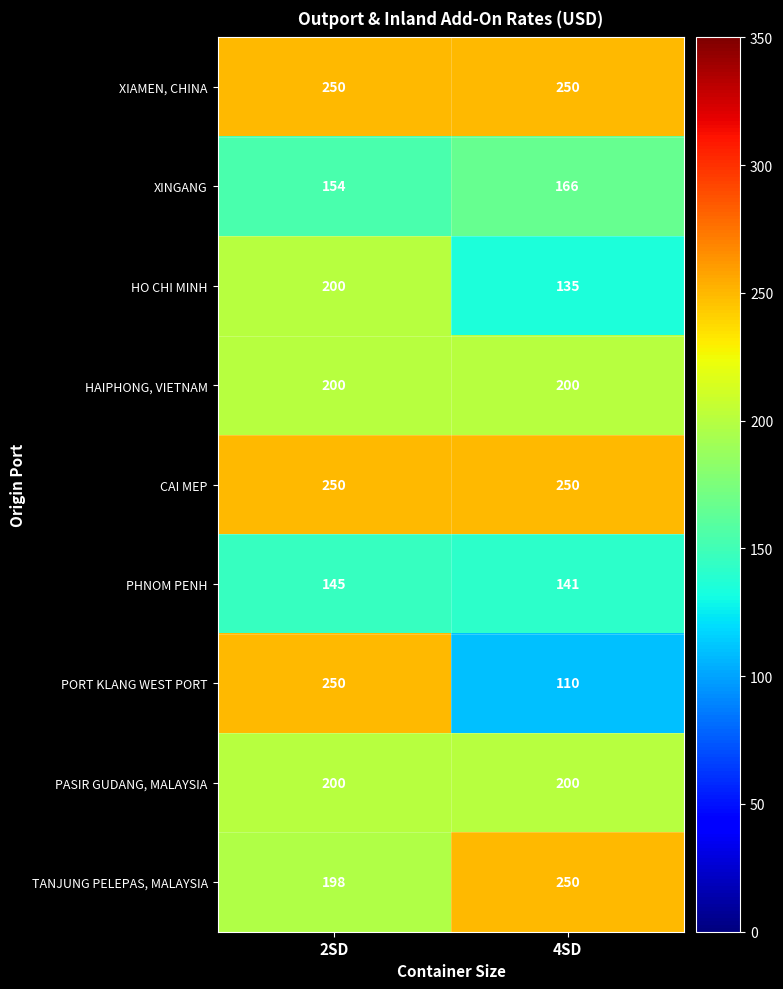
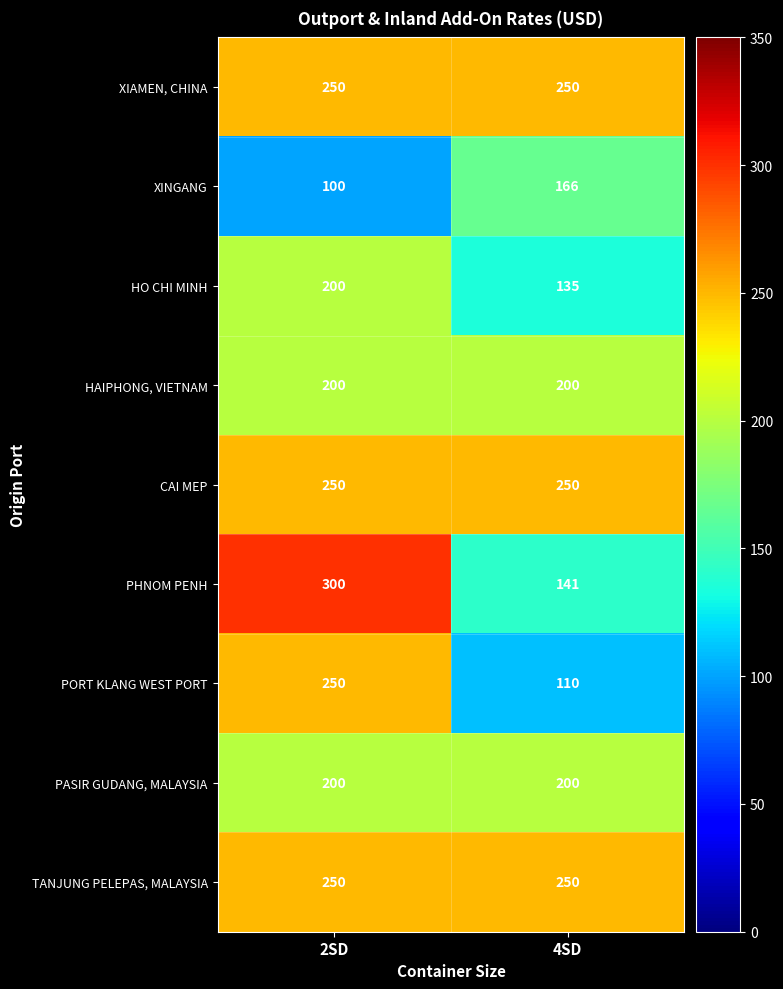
  {
    "XIAMEN, CHINA": {
      "2SD": 250,
      "4SD": 250
    },
    "XINGANG": {
-     "2SD": 154,
+     "2SD": 100,
      "4SD": 166
    },
    "HO CHI MINH": {
      "2SD": 200,
      "4SD": 135
    },
    "HAIPHONG, VIETNAM": {
      "2SD": 200,
      "4SD": 200
    },
    "CAI MEP": {
      "2SD": 250,
      "4SD": 250
    },
    "PHNOM PENH": {
-     "2SD": 145,
+     "2SD": 300,
      "4SD": 141
    },
    "PORT KLANG WEST PORT": {
      "2SD": 250,
      "4SD": 110
    },
    "PASIR GUDANG, MALAYSIA": {
      "2SD": 200,
      "4SD": 200
    },
    "TANJUNG PELEPAS, MALAYSIA": {
-     "2SD": 198,
+     "2SD": 250,
      "4SD": 250
    }
  }
